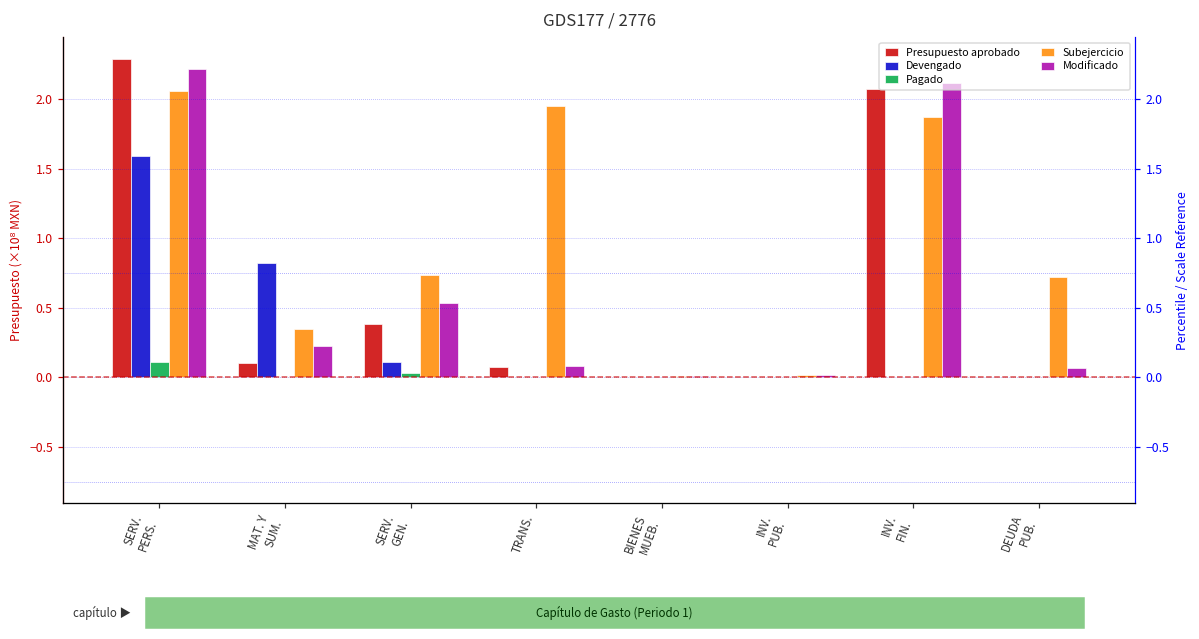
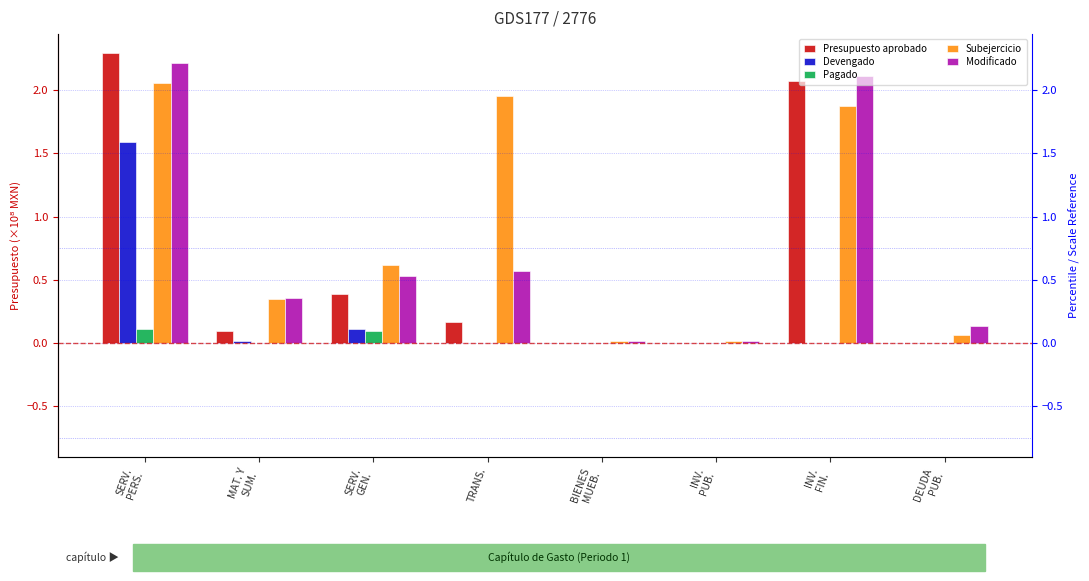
  {
    "Presupuesto aprobado": {
      "SERV. PERS.": 2.29,
      "MAT. Y SUM.": 0.10,
      "SERV. GEN.": 0.39,
-     "TRANS.": 0.07,
+     "TRANS.": 0.16,
      "BIENES MUEB.": 0.00,
      "INV. PUB.": 0.00,
      "INV. FIN.": 2.07,
      "DEUDA PUB.": 0.00
    },
    "Devengado": {
      "SERV. PERS.": 1.59,
-     "MAT. Y SUM.": 0.82,
+     "MAT. Y SUM.": 0.02,
      "SERV. GEN.": 0.11,
      "BIENES MUEB.": 0.00,
      "INV. PUB.": 0.00,
      "INV. FIN.": 0.00,
      "DEUDA PUB.": 0.00
    },
    "Pagado": {
      "SERV. PERS.": 0.11,
-     "SERV. GEN.": 0.03,
+     "SERV. GEN.": 0.10,
      "BIENES MUEB.": 0.00,
      "INV. PUB.": 0.00,
      "INV. FIN.": 0.00,
      "DEUDA PUB.": 0.00
    },
    "Subejercicio": {
      "SERV. PERS.": 2.05,
      "MAT. Y SUM.": 0.35,
-     "SERV. GEN.": 0.73,
+     "SERV. GEN.": 0.61,
      "TRANS.": 1.95,
      "INV. FIN.": 1.87,
-     "DEUDA PUB.": 0.72
+     "DEUDA PUB.": 0.06
    },
    "Modificado": {
      "SERV. PERS.": 2.21,
-     "MAT. Y SUM.": 0.22,
+     "MAT. Y SUM.": 0.36,
      "SERV. GEN.": 0.53,
-     "TRANS.": 0.08,
-     "DEUDA PUB.": 0.06
+     "TRANS.": 0.57,
+     "DEUDA PUB.": 0.14
    }
  }
